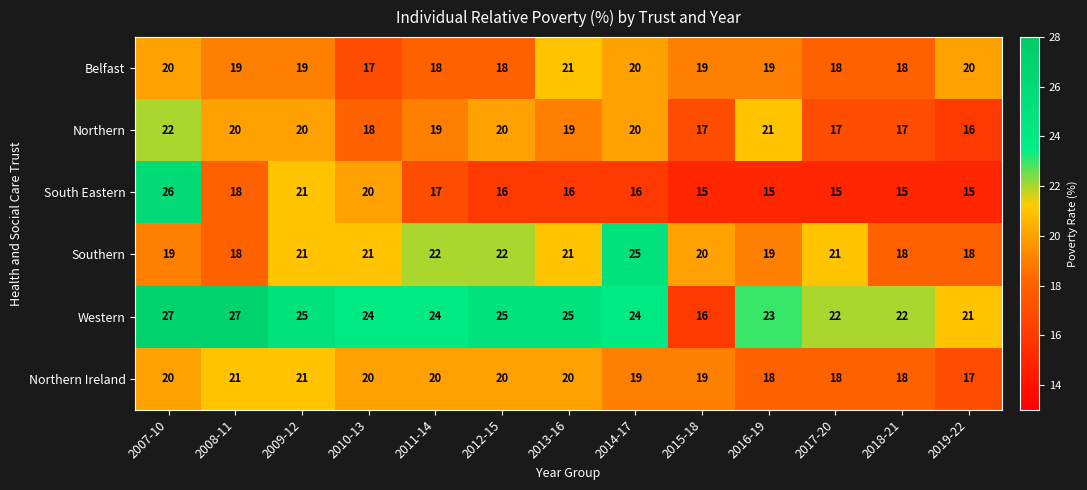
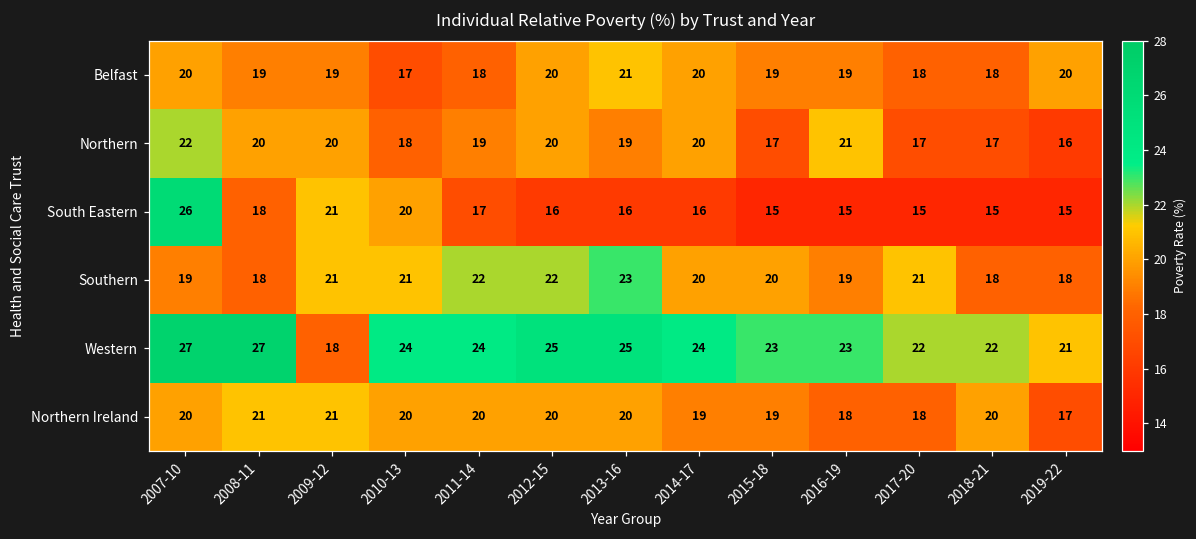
  {
    "Belfast": {
      "2007-10": 20,
      "2008-11": 19,
      "2009-12": 19,
      "2010-13": 17,
      "2011-14": 18,
-     "2012-15": 18,
+     "2012-15": 20,
      "2013-16": 21,
      "2014-17": 20,
      "2015-18": 19,
      "2016-19": 19,
      "2017-20": 18,
      "2018-21": 18,
      "2019-22": 20
    },
    "Northern": {
      "2007-10": 22,
      "2008-11": 20,
      "2009-12": 20,
      "2010-13": 18,
      "2011-14": 19,
      "2012-15": 20,
      "2013-16": 19,
      "2014-17": 20,
      "2015-18": 17,
      "2016-19": 21,
      "2017-20": 17,
      "2018-21": 17,
      "2019-22": 16
    },
    "South Eastern": {
      "2007-10": 26,
      "2008-11": 18,
      "2009-12": 21,
      "2010-13": 20,
      "2011-14": 17,
      "2012-15": 16,
      "2013-16": 16,
      "2014-17": 16,
      "2015-18": 15,
      "2016-19": 15,
      "2017-20": 15,
      "2018-21": 15,
      "2019-22": 15
    },
    "Southern": {
      "2007-10": 19,
      "2008-11": 18,
      "2009-12": 21,
      "2010-13": 21,
      "2011-14": 22,
      "2012-15": 22,
-     "2013-16": 21,
-     "2014-17": 25,
+     "2013-16": 23,
+     "2014-17": 20,
      "2015-18": 20,
      "2016-19": 19,
      "2017-20": 21,
      "2018-21": 18,
      "2019-22": 18
    },
    "Western": {
      "2007-10": 27,
      "2008-11": 27,
-     "2009-12": 25,
+     "2009-12": 18,
      "2010-13": 24,
      "2011-14": 24,
      "2012-15": 25,
      "2013-16": 25,
      "2014-17": 24,
-     "2015-18": 16,
+     "2015-18": 23,
      "2016-19": 23,
      "2017-20": 22,
      "2018-21": 22,
      "2019-22": 21
    },
    "Northern Ireland": {
      "2007-10": 20,
      "2008-11": 21,
      "2009-12": 21,
      "2010-13": 20,
      "2011-14": 20,
      "2012-15": 20,
      "2013-16": 20,
      "2014-17": 19,
      "2015-18": 19,
      "2016-19": 18,
      "2017-20": 18,
-     "2018-21": 18,
+     "2018-21": 20,
      "2019-22": 17
    }
  }
